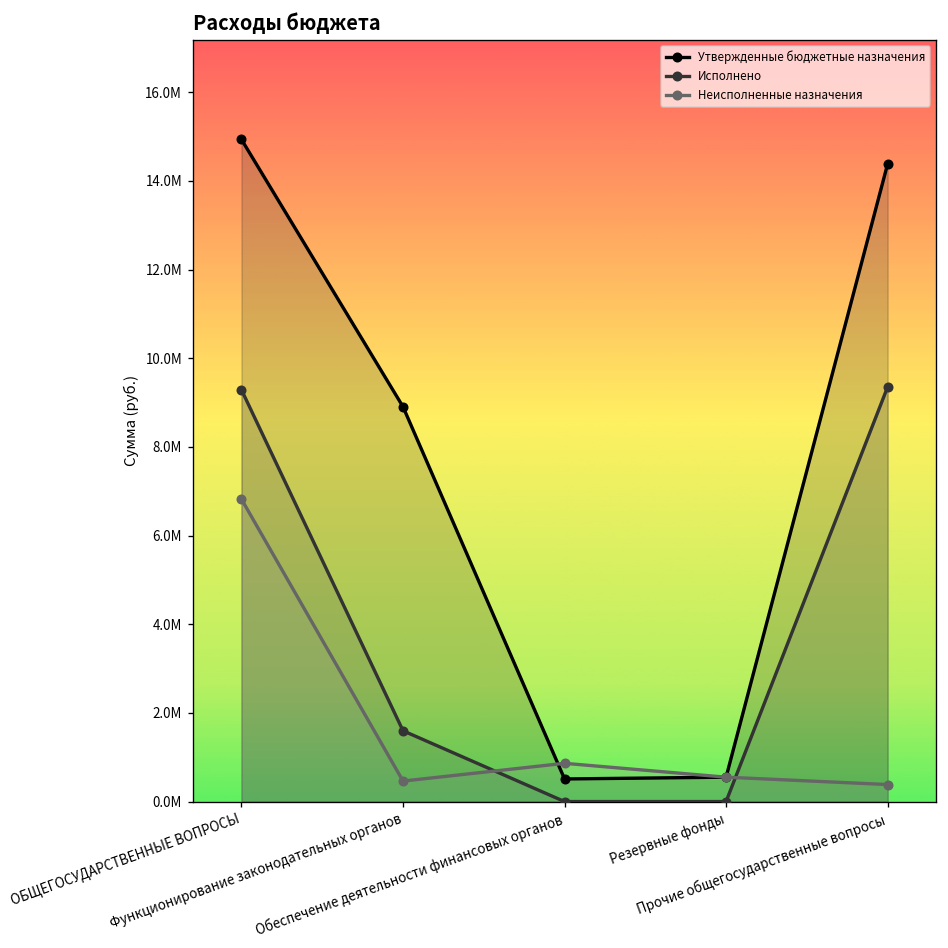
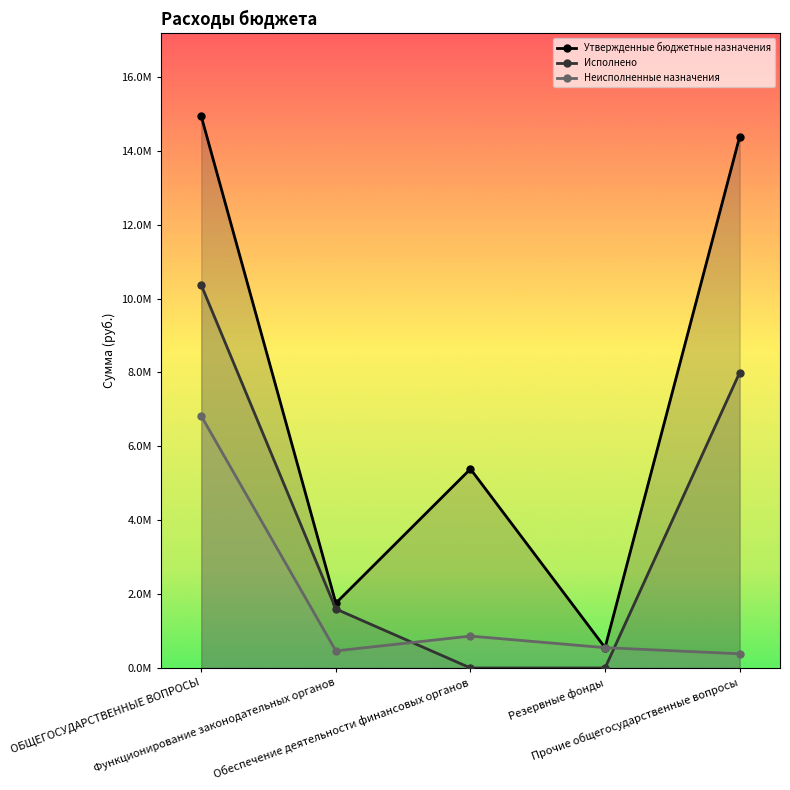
  {
    "Утвержденные бюджетные назначения": {
      "ОБЩЕГОСУДАРСТВЕННЫЕ ВОПРОСЫ": 14900000,
-     "Функционирование законодательных органов": 8900000,
-     "Обеспечение деятельности финансовых органов": 500000,
+     "Функционирование законодательных органов": 1800000,
+     "Обеспечение деятельности финансовых органов": 5400000,
      "Прочие общегосударственные вопросы": 14400000
    },
    "Исполнено": {
-     "ОБЩЕГОСУДАРСТВЕННЫЕ ВОПРОСЫ": 9300000,
+     "ОБЩЕГОСУДАРСТВЕННЫЕ ВОПРОСЫ": 10400000,
      "Функционирование законодательных органов": 1600000,
      "Обеспечение деятельности финансовых органов": 0,
      "Резервные фонды": 0,
-     "Прочие общегосударственные вопросы": 9400000
+     "Прочие общегосударственные вопросы": 8000000
    },
    "Неисполненные назначения": {
      "ОБЩЕГОСУДАРСТВЕННЫЕ ВОПРОСЫ": 6800000,
      "Функционирование законодательных органов": 500000,
      "Обеспечение деятельности финансовых органов": 900000,
      "Прочие общегосударственные вопросы": 400000
    }
  }
